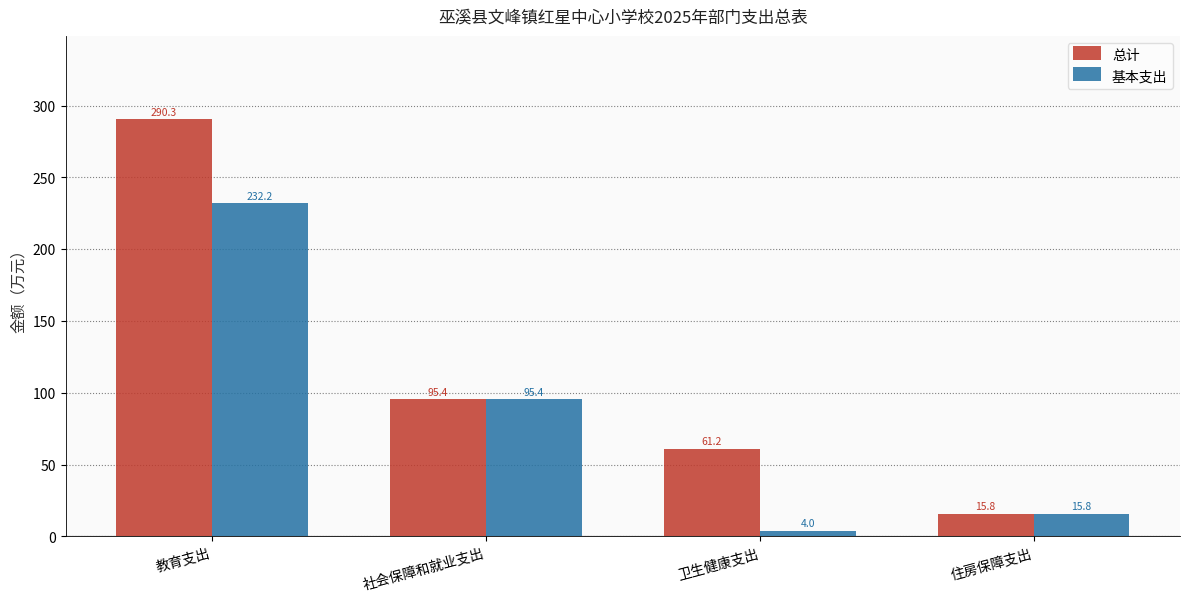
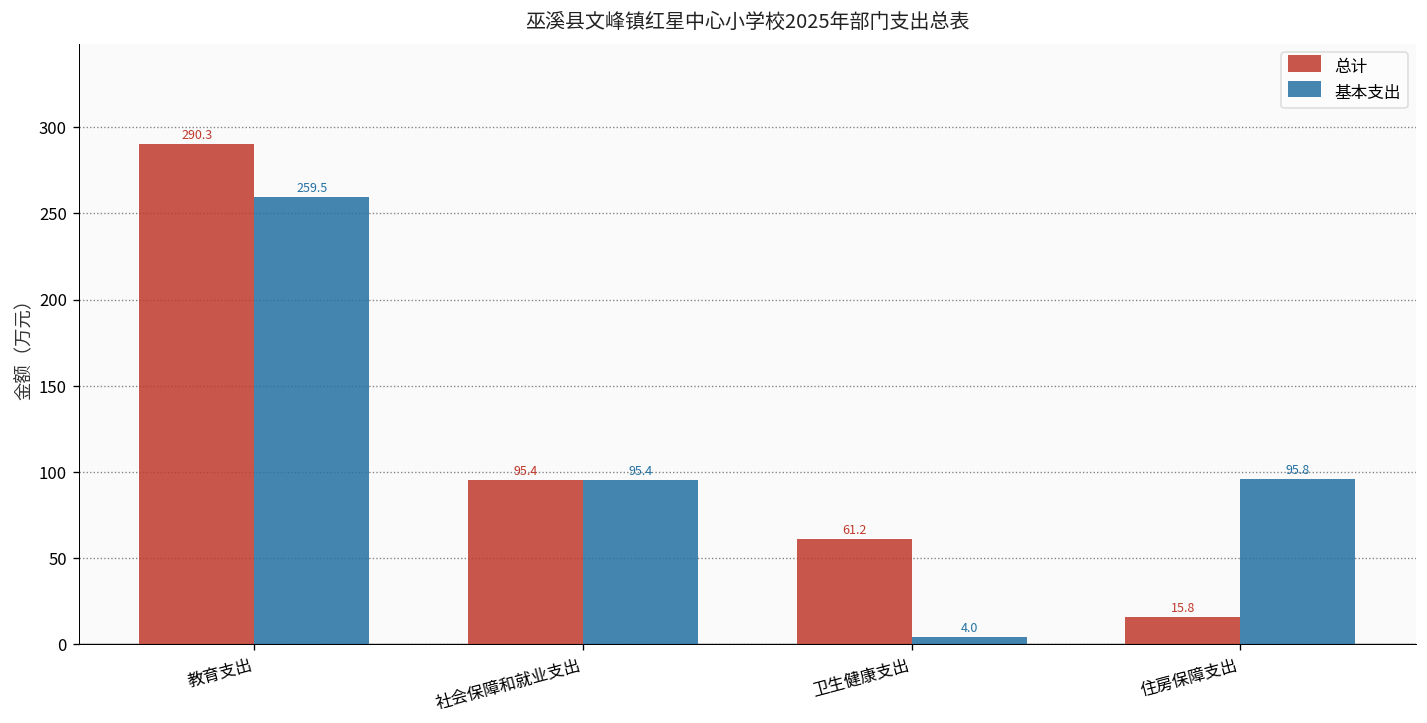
  {
    "总计": {
      "教育支出": 290.3,
      "社会保障和就业支出": 95.4,
      "卫生健康支出": 61.2,
      "住房保障支出": 15.8
    },
    "基本支出": {
-     "教育支出": 232.2,
+     "教育支出": 259.5,
      "社会保障和就业支出": 95.4,
      "卫生健康支出": 4.0,
-     "住房保障支出": 15.8
+     "住房保障支出": 95.8
    }
  }
